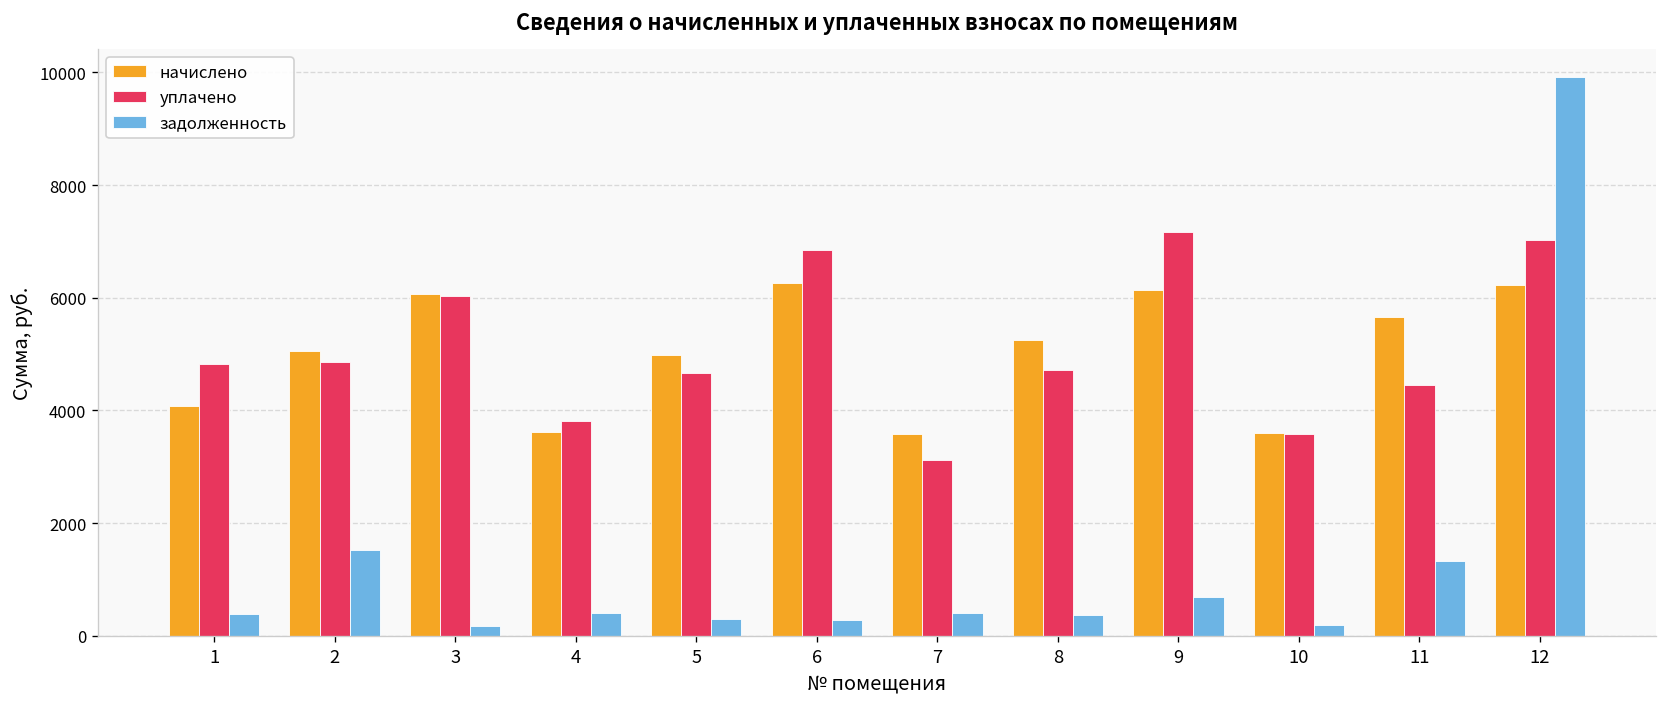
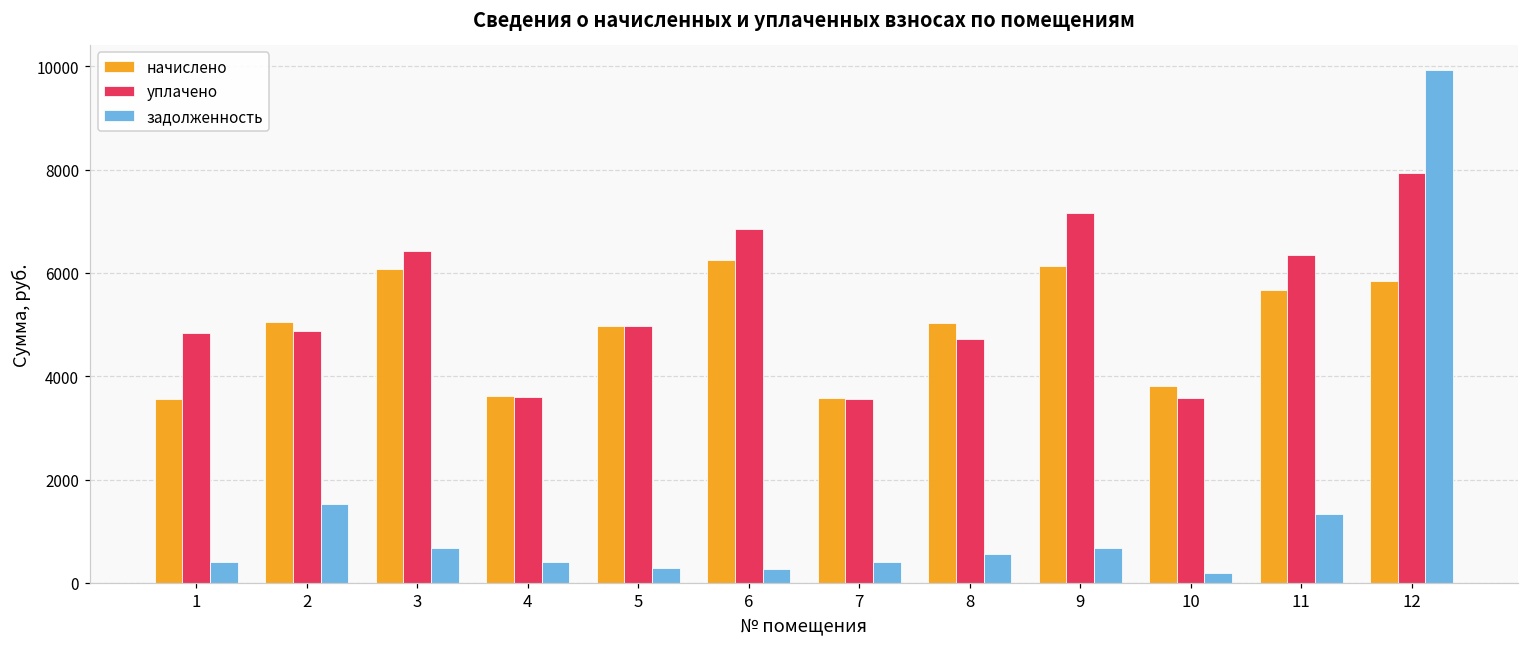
  {
    "начислено": {
-     "1": 4100,
+     "1": 3600,
      "2": 5100,
      "3": 6100,
      "4": 3600,
      "5": 5000,
      "6": 6300,
      "7": 3600,
-     "8": 5200,
+     "8": 5000,
      "9": 6100,
-     "10": 3600,
+     "10": 3800,
      "11": 5700,
-     "12": 6200
+     "12": 5800
    },
    "уплачено": {
      "1": 4800,
      "2": 4900,
-     "3": 6000,
-     "4": 3800,
-     "5": 4700,
+     "3": 6400,
+     "4": 3600,
+     "5": 5000,
      "6": 6900,
-     "7": 3100,
+     "7": 3600,
      "8": 4700,
      "9": 7200,
      "10": 3600,
-     "11": 4500,
-     "12": 7000
+     "11": 6300,
+     "12": 7900
    },
    "задолженность": {
      "1": 400,
      "2": 1500,
-     "3": 200,
+     "3": 700,
      "4": 400,
      "5": 300,
      "6": 300,
      "7": 400,
-     "8": 400,
+     "8": 600,
      "9": 700,
      "10": 200,
      "11": 1300,
      "12": 9900
    }
  }
